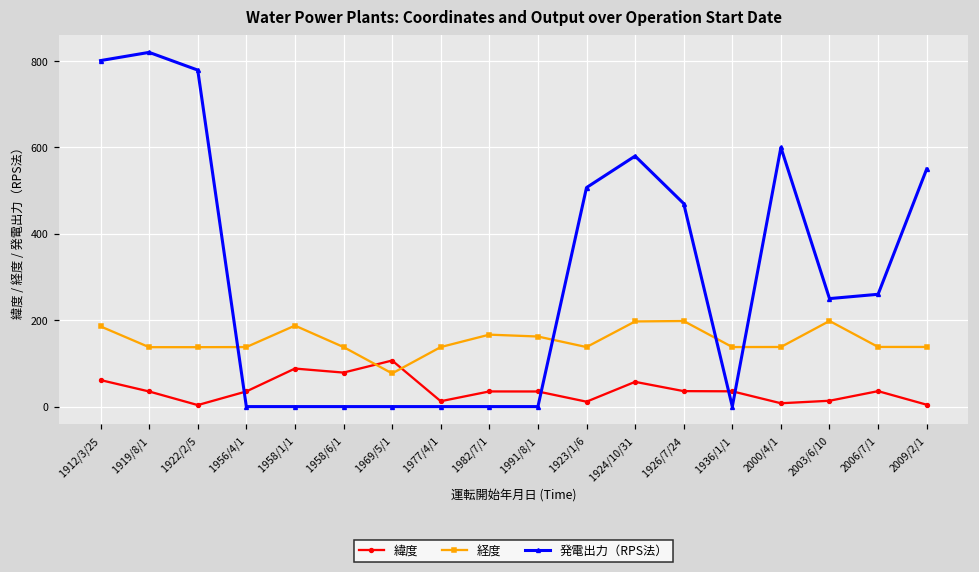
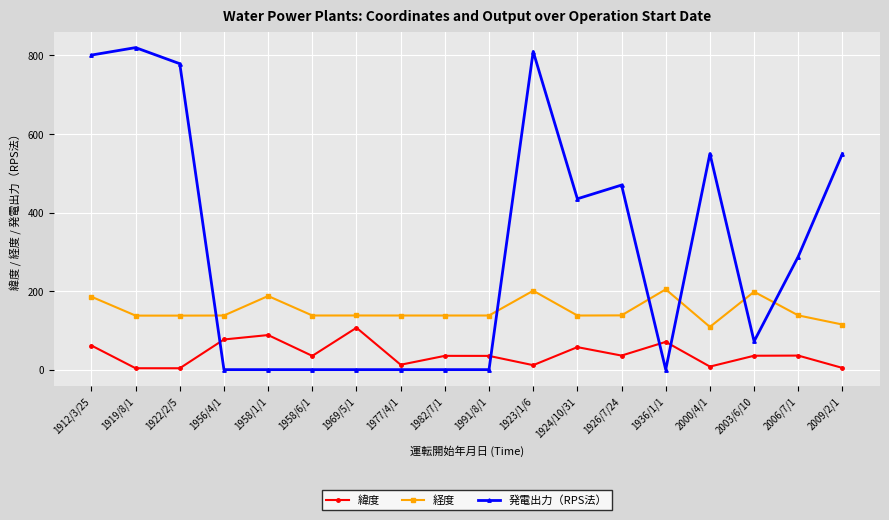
  {
    "緯度": {
      "1912/3/25": 60,
-     "1919/8/1": 30,
+     "1919/8/1": 0,
      "1922/2/5": 0,
-     "1956/4/1": 40,
+     "1956/4/1": 80,
      "1958/1/1": 90,
-     "1958/6/1": 80,
+     "1958/6/1": 30,
      "1969/5/1": 110,
      "1977/4/1": 10,
      "1982/7/1": 40,
      "1991/8/1": 30,
      "1923/1/6": 10,
      "1924/10/31": 60,
      "1926/7/24": 40,
-     "1936/1/1": 40,
+     "1936/1/1": 70,
      "2000/4/1": 10,
-     "2003/6/10": 10,
+     "2003/6/10": 40,
      "2006/7/1": 40,
      "2009/2/1": 0
    },
    "経度": {
      "1912/3/25": 190,
      "1919/8/1": 140,
      "1922/2/5": 140,
      "1956/4/1": 140,
      "1958/1/1": 190,
      "1958/6/1": 140,
-     "1969/5/1": 80,
+     "1969/5/1": 140,
      "1977/4/1": 140,
-     "1982/7/1": 170,
-     "1991/8/1": 160,
-     "1923/1/6": 140,
-     "1924/10/31": 200,
-     "1926/7/24": 200,
-     "1936/1/1": 140,
-     "2000/4/1": 140,
+     "1982/7/1": 140,
+     "1991/8/1": 140,
+     "1923/1/6": 200,
+     "1924/10/31": 140,
+     "1926/7/24": 140,
+     "1936/1/1": 200,
+     "2000/4/1": 110,
      "2003/6/10": 200,
      "2006/7/1": 140,
-     "2009/2/1": 140
+     "2009/2/1": 110
    },
    "発電出力（RPS法）": {
      "1912/3/25": 800,
      "1919/8/1": 820,
      "1922/2/5": 780,
      "1956/4/1": 0,
      "1958/1/1": 0,
      "1958/6/1": 0,
      "1969/5/1": 0,
      "1977/4/1": 0,
      "1982/7/1": 0,
      "1991/8/1": 0,
-     "1923/1/6": 510,
-     "1924/10/31": 580,
+     "1923/1/6": 810,
+     "1924/10/31": 440,
      "1926/7/24": 470,
      "1936/1/1": 0,
-     "2000/4/1": 600,
-     "2003/6/10": 250,
-     "2006/7/1": 260,
+     "2000/4/1": 550,
+     "2003/6/10": 70,
+     "2006/7/1": 290,
      "2009/2/1": 550
    }
  }
